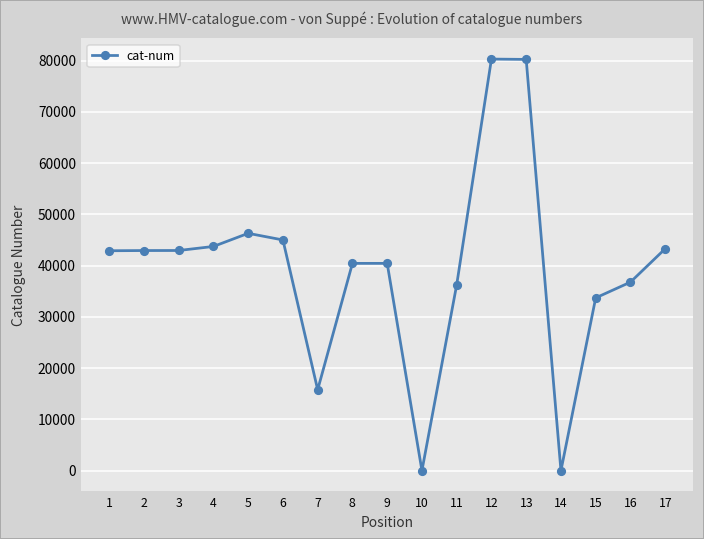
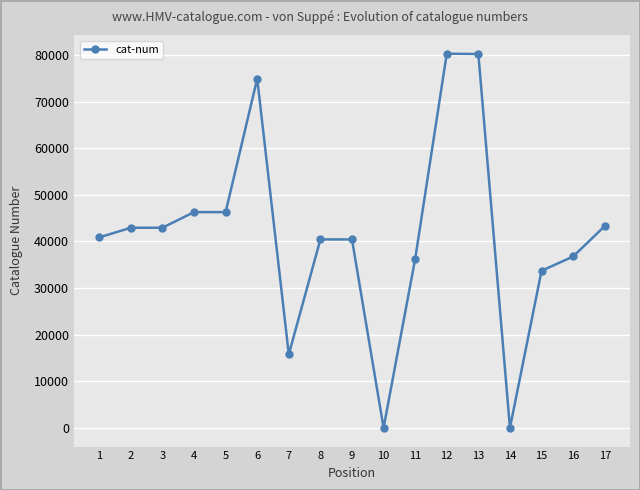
  {
-   "1": 43000,
+   "1": 41000,
    "2": 43000,
    "3": 43000,
-   "4": 44000,
+   "4": 46000,
    "5": 46000,
-   "6": 45000,
+   "6": 75000,
    "7": 16000,
    "8": 40000,
    "9": 40000,
    "10": 0,
    "11": 36000,
    "12": 80000,
    "13": 80000,
    "14": 0,
    "15": 34000,
    "16": 37000,
    "17": 43000
  }
